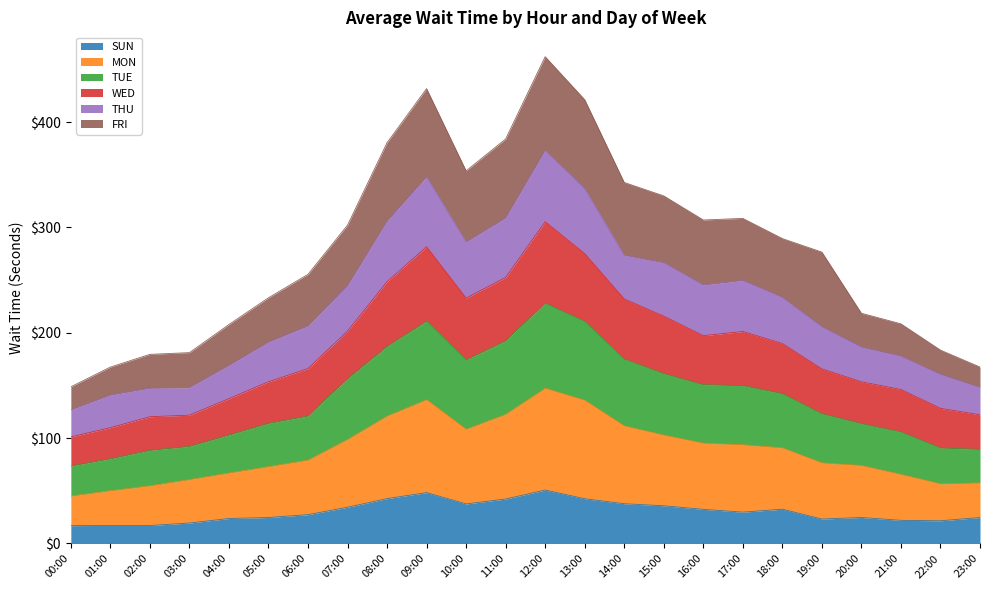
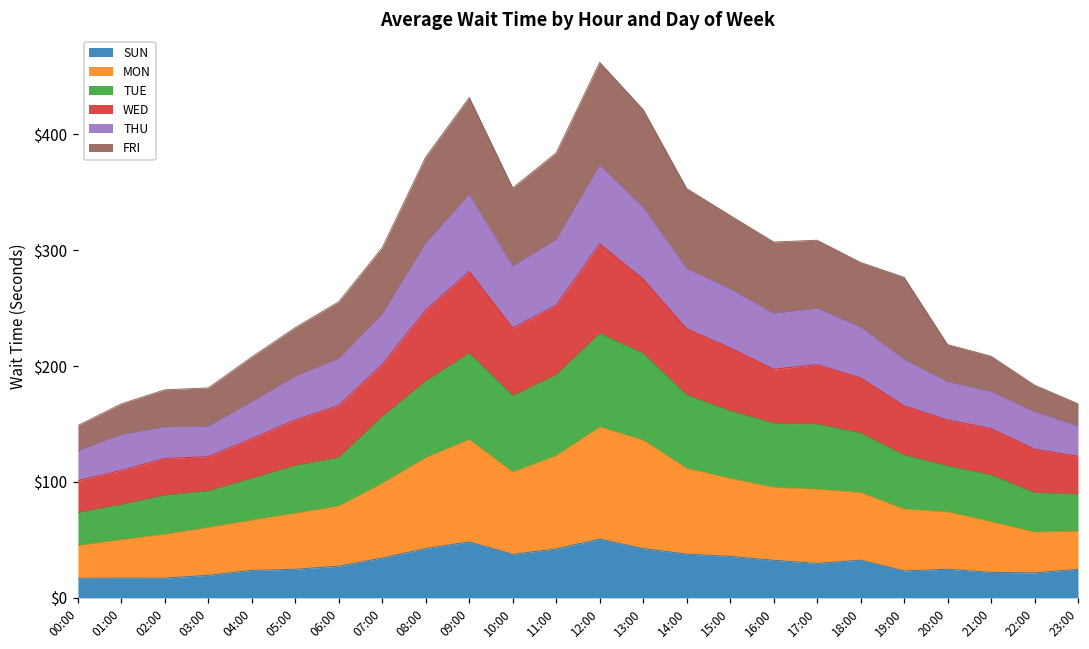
  {
    "SUN": {
      "00:00": "$17",
      "01:00": "$17",
      "02:00": "$17",
      "03:00": "$19",
      "04:00": "$24",
      "05:00": "$25",
      "06:00": "$27",
      "07:00": "$34",
      "08:00": "$43",
      "09:00": "$48",
      "10:00": "$38",
      "11:00": "$42",
      "12:00": "$51",
      "13:00": "$42",
      "14:00": "$38",
      "15:00": "$36",
      "16:00": "$32",
      "17:00": "$30",
      "18:00": "$33",
      "19:00": "$23",
      "20:00": "$25",
      "21:00": "$22",
      "22:00": "$22",
      "23:00": "$25"
    },
    "MON": {
      "00:00": "$28",
      "01:00": "$33",
      "02:00": "$38",
      "03:00": "$41",
      "04:00": "$43",
      "05:00": "$48",
      "06:00": "$52",
      "07:00": "$64",
      "08:00": "$78",
      "09:00": "$88",
      "10:00": "$71",
      "11:00": "$80",
      "12:00": "$97",
      "13:00": "$94",
      "14:00": "$74",
      "15:00": "$67",
      "16:00": "$63",
      "17:00": "$64",
      "18:00": "$58",
      "19:00": "$53",
      "20:00": "$49",
      "21:00": "$44",
      "22:00": "$35",
      "23:00": "$33"
    },
    "TUE": {
      "00:00": "$28",
      "01:00": "$30",
      "02:00": "$34",
      "03:00": "$32",
      "04:00": "$36",
      "05:00": "$41",
      "06:00": "$42",
      "07:00": "$58",
      "08:00": "$66",
      "09:00": "$75",
      "10:00": "$66",
      "11:00": "$70",
      "12:00": "$81",
      "13:00": "$75",
      "14:00": "$63",
      "15:00": "$58",
      "16:00": "$55",
      "17:00": "$56",
      "18:00": "$51",
      "19:00": "$47",
      "20:00": "$40",
      "21:00": "$40",
      "22:00": "$34",
      "23:00": "$32"
    },
    "WED": {
      "00:00": "$28",
      "01:00": "$30",
      "02:00": "$32",
      "03:00": "$30",
      "04:00": "$35",
      "05:00": "$40",
      "06:00": "$45",
      "07:00": "$45",
      "08:00": "$61",
      "09:00": "$71",
      "10:00": "$59",
      "11:00": "$60",
      "12:00": "$77",
      "13:00": "$64",
      "14:00": "$57",
      "15:00": "$55",
      "16:00": "$47",
      "17:00": "$51",
      "18:00": "$48",
      "19:00": "$43",
      "20:00": "$40",
      "21:00": "$40",
      "22:00": "$38",
      "23:00": "$33"
    },
    "THU": {
      "00:00": "$26",
      "01:00": "$31",
      "02:00": "$27",
      "03:00": "$26",
      "04:00": "$32",
      "05:00": "$38",
      "06:00": "$40",
      "07:00": "$43",
      "08:00": "$57",
      "09:00": "$66",
      "10:00": "$53",
      "11:00": "$57",
      "12:00": "$68",
      "13:00": "$62",
-     "14:00": "$42",
+     "14:00": "$52",
      "15:00": "$51",
      "16:00": "$48",
      "17:00": "$48",
      "18:00": "$44",
      "19:00": "$40",
      "20:00": "$33",
      "21:00": "$32",
      "22:00": "$32",
      "23:00": "$26"
    },
    "FRI": {
      "00:00": "$22",
      "01:00": "$27",
      "02:00": "$32",
      "03:00": "$33",
      "04:00": "$39",
      "05:00": "$42",
      "06:00": "$49",
      "07:00": "$57",
      "08:00": "$74",
      "09:00": "$84",
      "10:00": "$68",
      "11:00": "$75",
      "12:00": "$89",
      "13:00": "$84",
      "14:00": "$69",
      "15:00": "$63",
      "16:00": "$62",
      "17:00": "$59",
      "18:00": "$56",
      "19:00": "$71",
      "20:00": "$32",
      "21:00": "$31",
      "22:00": "$23",
      "23:00": "$19"
    }
  }
